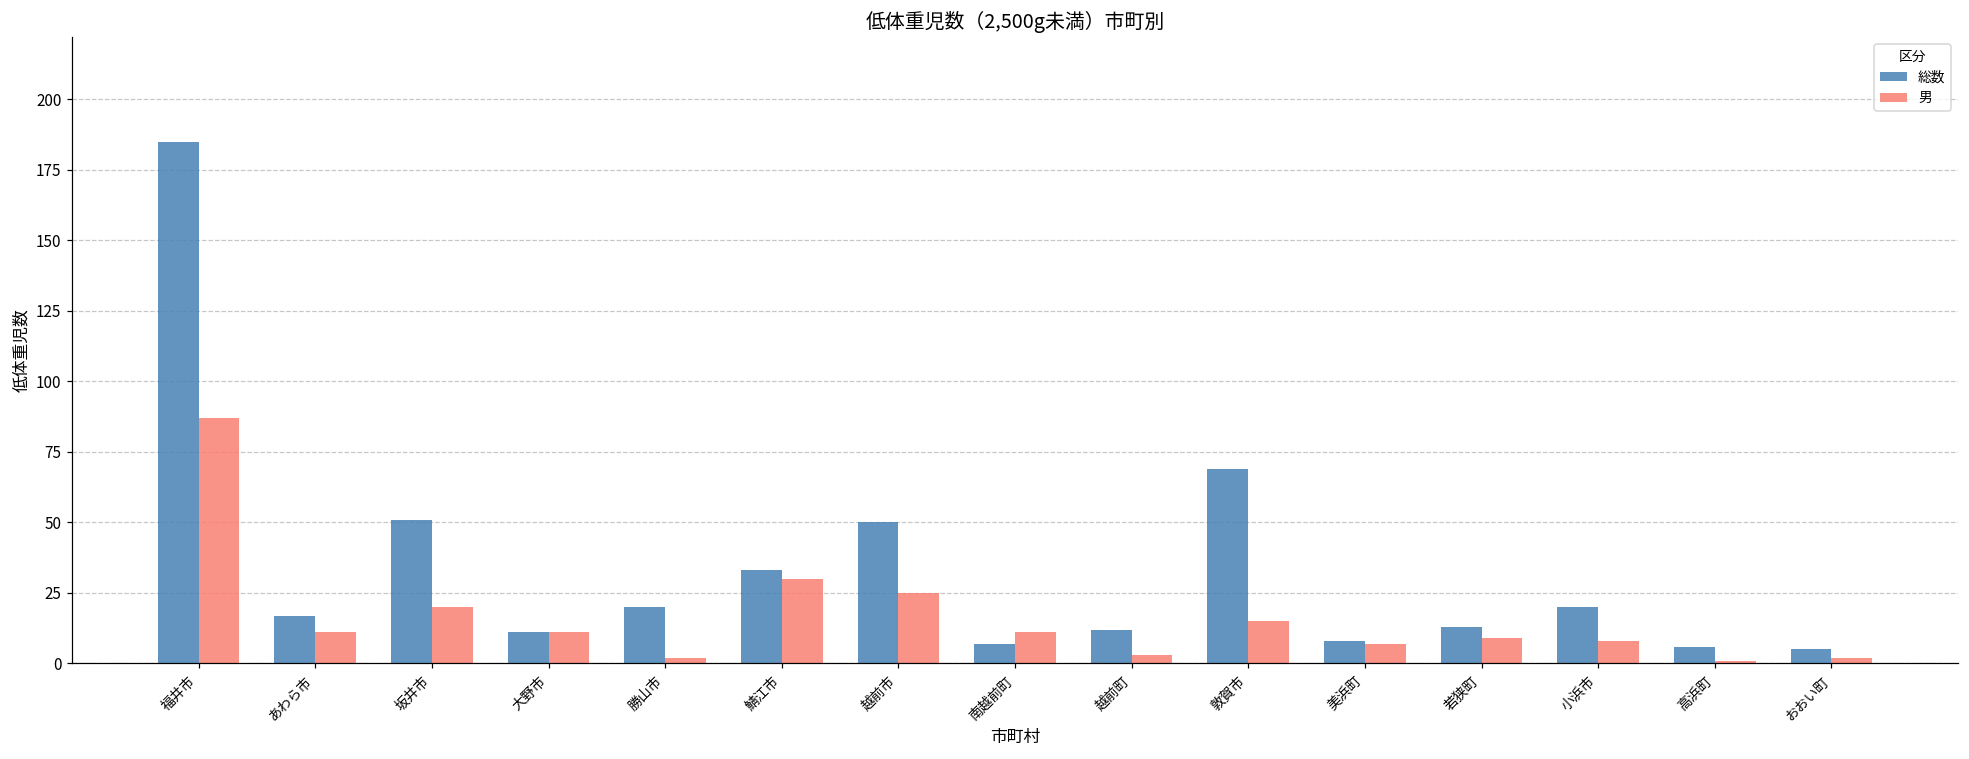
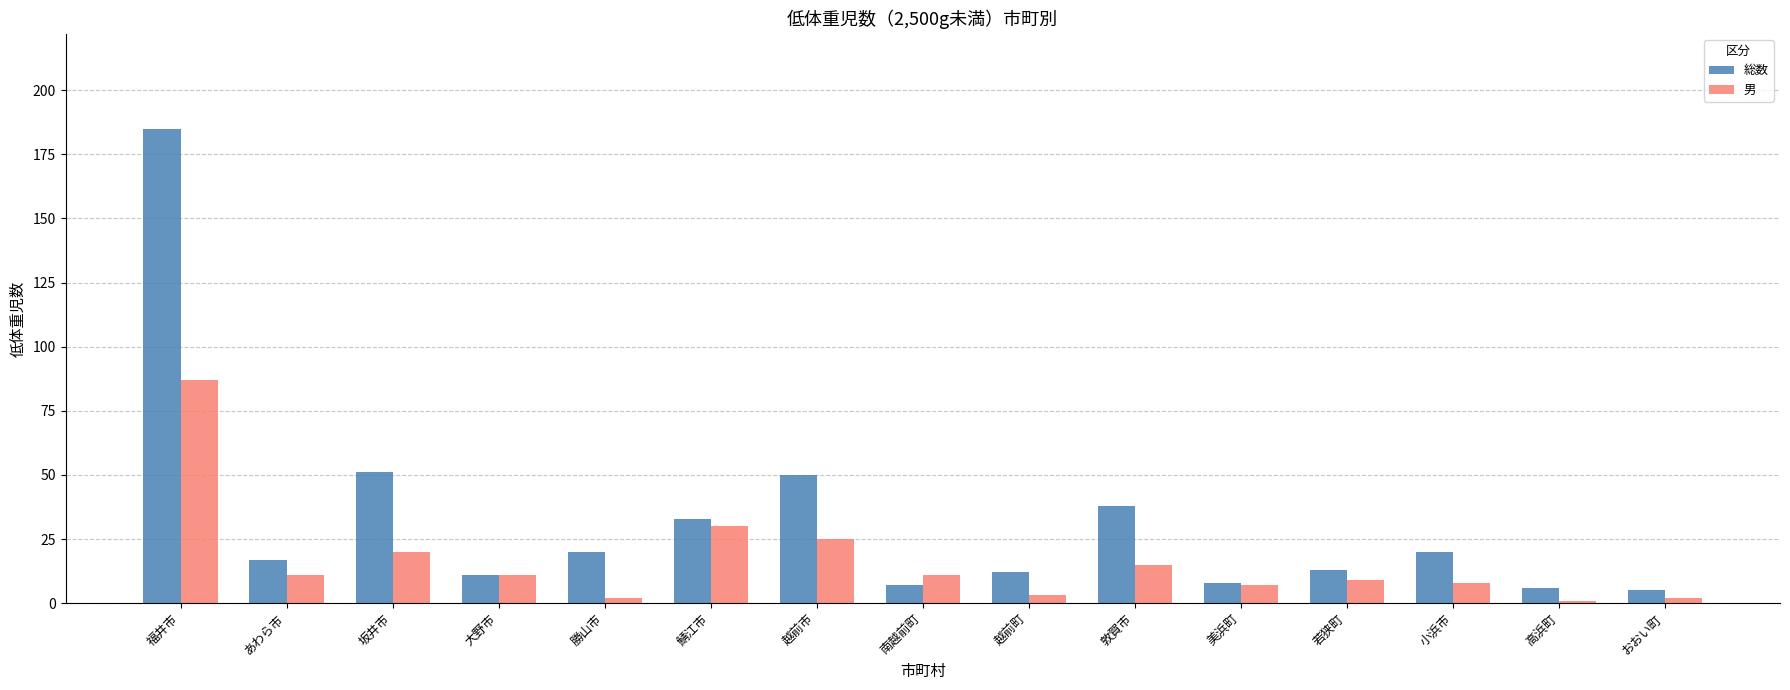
  {
    "総数": {
      "福井市": 185,
      "あわら市": 17,
      "坂井市": 51,
      "大野市": 11,
      "勝山市": 20,
      "鯖江市": 33,
      "越前市": 50,
      "南越前町": 7,
      "越前町": 12,
-     "敦賀市": 69,
+     "敦賀市": 38,
      "美浜町": 8,
      "若狭町": 13,
      "小浜市": 20,
      "高浜町": 6,
      "おおい町": 5
    },
    "男": {
      "福井市": 87,
      "あわら市": 11,
      "坂井市": 20,
      "大野市": 11,
      "勝山市": 2,
      "鯖江市": 30,
      "越前市": 25,
      "南越前町": 11,
      "越前町": 3,
      "敦賀市": 15,
      "美浜町": 7,
      "若狭町": 9,
      "小浜市": 8,
      "高浜町": 1,
      "おおい町": 2
    }
  }
